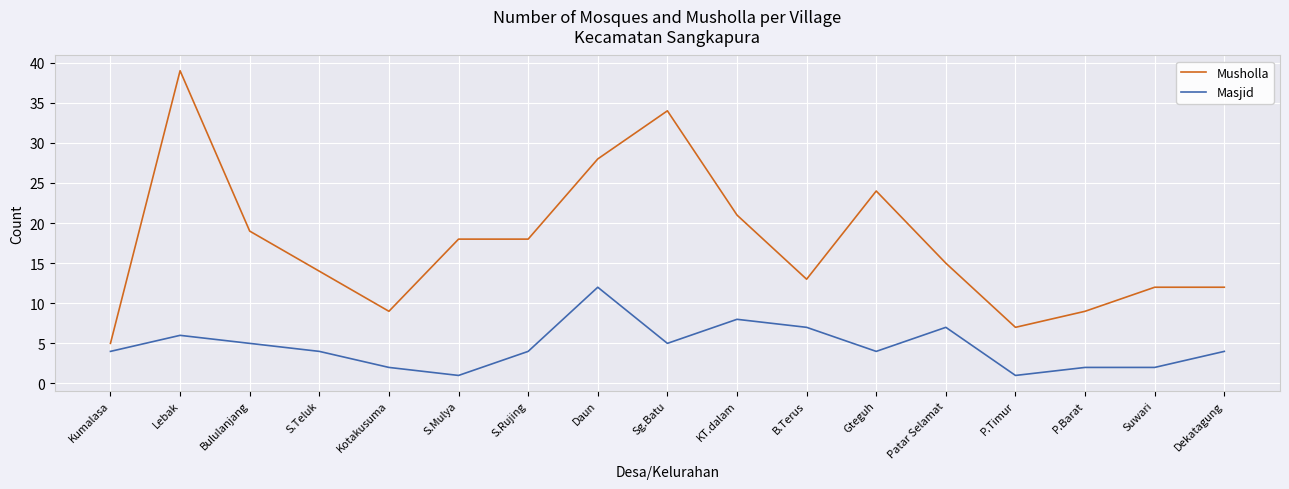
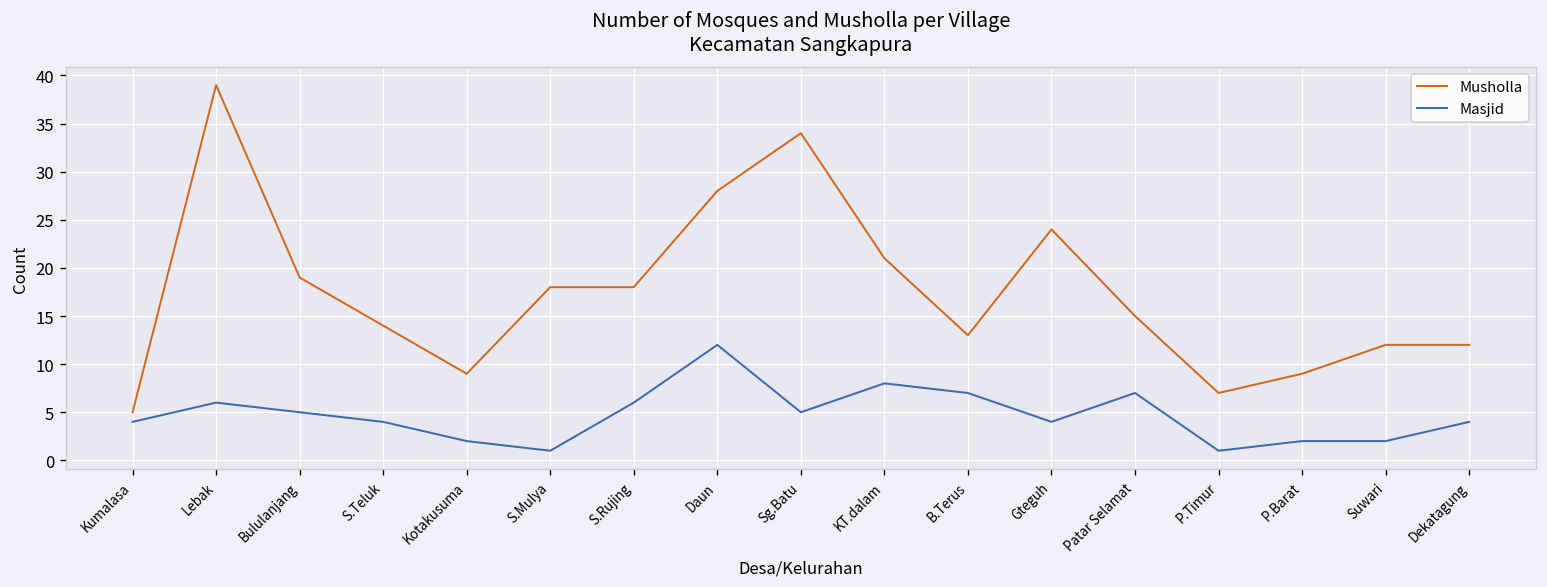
  {
    "Musholla": {
      "Kumalasa": 5,
      "Lebak": 39,
      "Bululanjang": 19,
      "S.Teluk": 14,
      "Kotakusuma": 9,
      "S.Mulya": 18,
      "S.Rujing": 18,
      "Daun": 28,
      "Sg.Batu": 34,
      "KT.dalam": 21,
      "B.Terus": 13,
      "Gteguh": 24,
      "Patar Selamat": 15,
      "P.Timur": 7,
      "P.Barat": 9,
      "Suwari": 12,
      "Dekatagung": 12
    },
    "Masjid": {
      "Kumalasa": 4,
      "Lebak": 6,
      "Bululanjang": 5,
      "S.Teluk": 4,
      "Kotakusuma": 2,
      "S.Mulya": 1,
-     "S.Rujing": 4,
+     "S.Rujing": 6,
      "Daun": 12,
      "Sg.Batu": 5,
      "KT.dalam": 8,
      "B.Terus": 7,
      "Gteguh": 4,
      "Patar Selamat": 7,
      "P.Timur": 1,
      "P.Barat": 2,
      "Suwari": 2,
      "Dekatagung": 4
    }
  }
